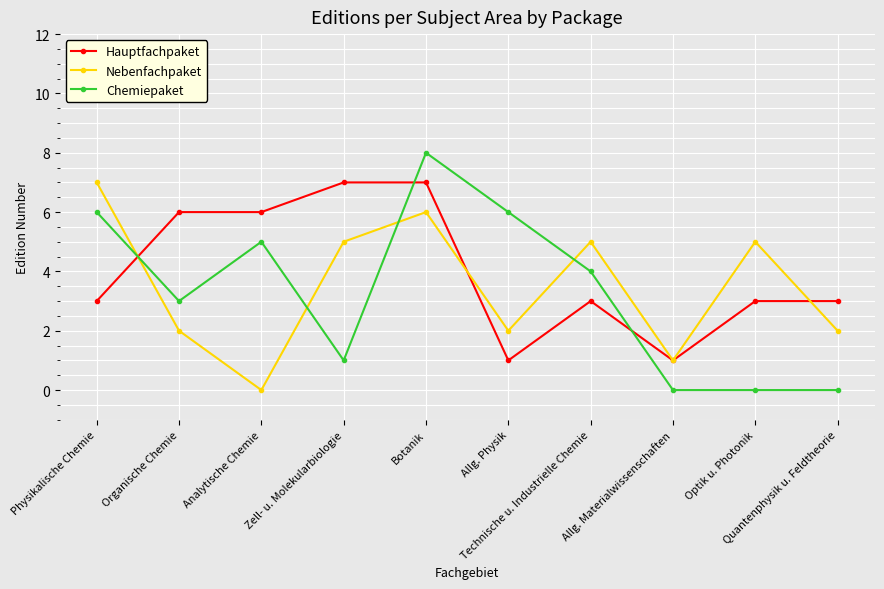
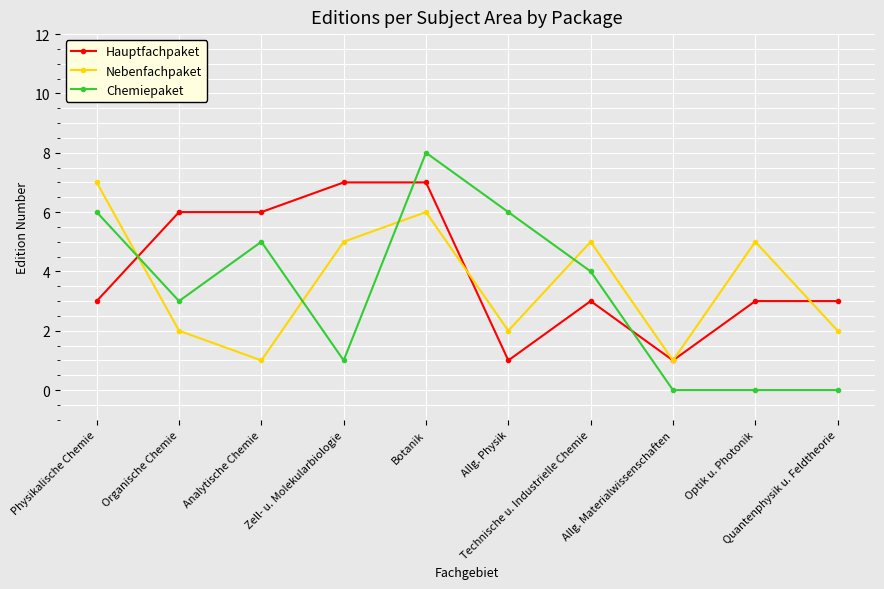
  {
    "Hauptfachpaket": {
      "Physikalische Chemie": 3,
      "Organische Chemie": 6,
      "Analytische Chemie": 6,
      "Zell- u. Molekularbiologie": 7,
      "Botanik": 7,
      "Allg. Physik": 1,
      "Technische u. Industrielle Chemie": 3,
      "Optik u. Photonik": 3,
      "Quantenphysik u. Feldtheorie": 3
    },
    "Nebenfachpaket": {
      "Physikalische Chemie": 7,
      "Organische Chemie": 2,
-     "Analytische Chemie": 0,
+     "Analytische Chemie": 1,
      "Zell- u. Molekularbiologie": 5,
      "Botanik": 6,
      "Allg. Physik": 2,
      "Technische u. Industrielle Chemie": 5,
      "Optik u. Photonik": 5,
      "Quantenphysik u. Feldtheorie": 2
    },
    "Chemiepaket": {
      "Physikalische Chemie": 6,
      "Organische Chemie": 3,
      "Analytische Chemie": 5,
      "Zell- u. Molekularbiologie": 1,
      "Botanik": 8,
      "Allg. Physik": 6,
      "Technische u. Industrielle Chemie": 4,
      "Allg. Materialwissenschaften": 0,
      "Optik u. Photonik": 0,
      "Quantenphysik u. Feldtheorie": 0
    }
  }
